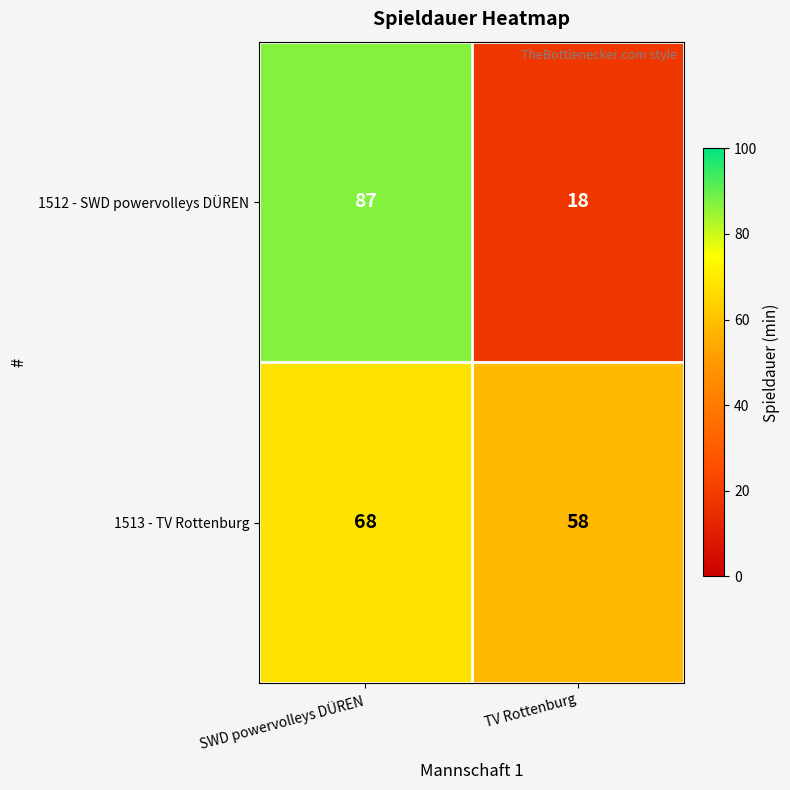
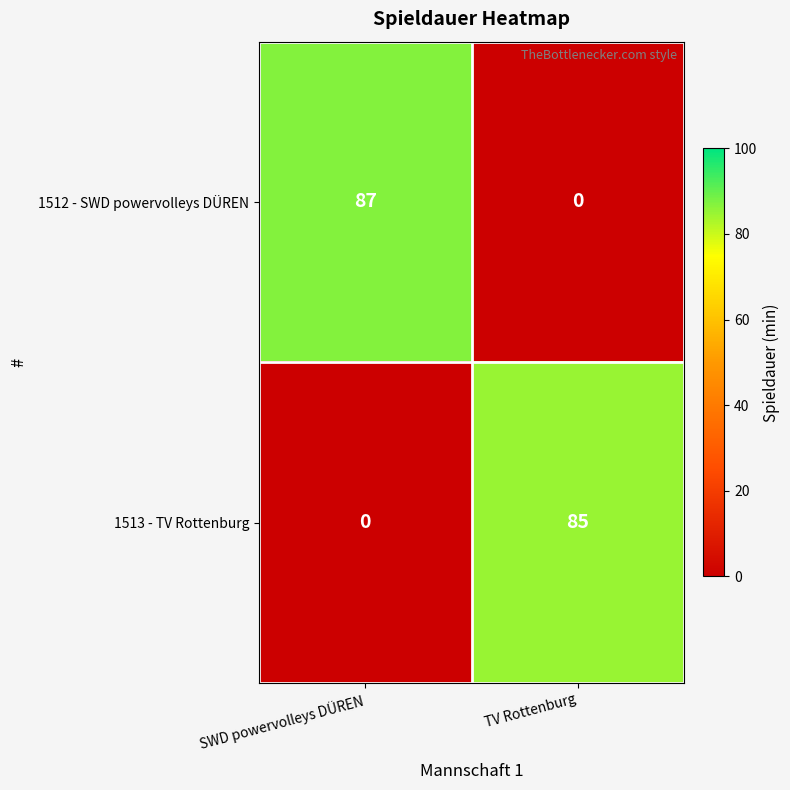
  {
    "1512 - SWD powervolleys DÜREN": {
      "SWD powervolleys DÜREN": 87,
-     "TV Rottenburg": 18
+     "TV Rottenburg": 0
    },
    "1513 - TV Rottenburg": {
-     "SWD powervolleys DÜREN": 68,
-     "TV Rottenburg": 58
+     "SWD powervolleys DÜREN": 0,
+     "TV Rottenburg": 85
    }
  }
